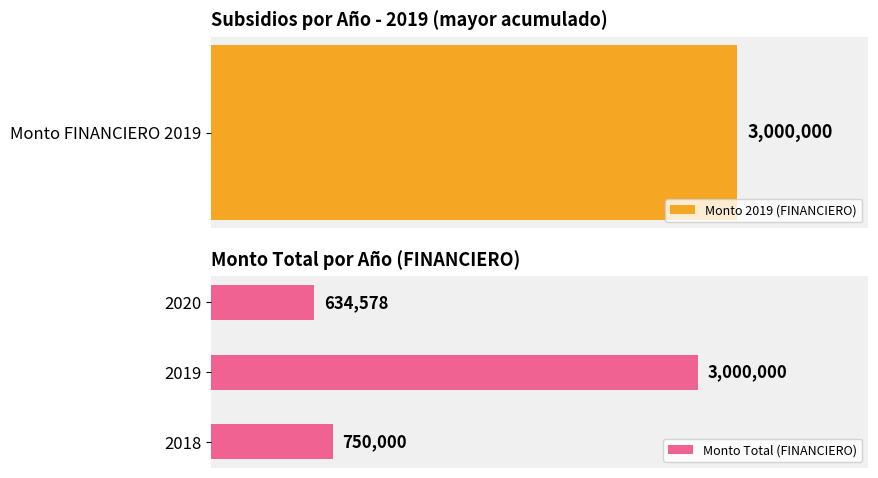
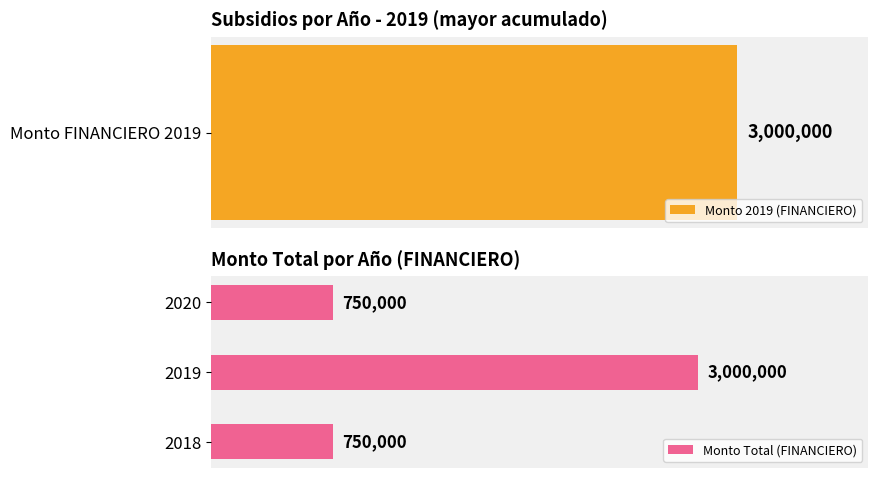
  {
    "Subsidios por Año - 2019 (mayor acumulado)": {
      "Monto FINANCIERO 2019": "3,000,000"
    },
    "Monto Total por Año (FINANCIERO)": {
-     "2020": "634,578",
+     "2020": "750,000",
      "2019": "3,000,000",
      "2018": "750,000"
    }
  }
